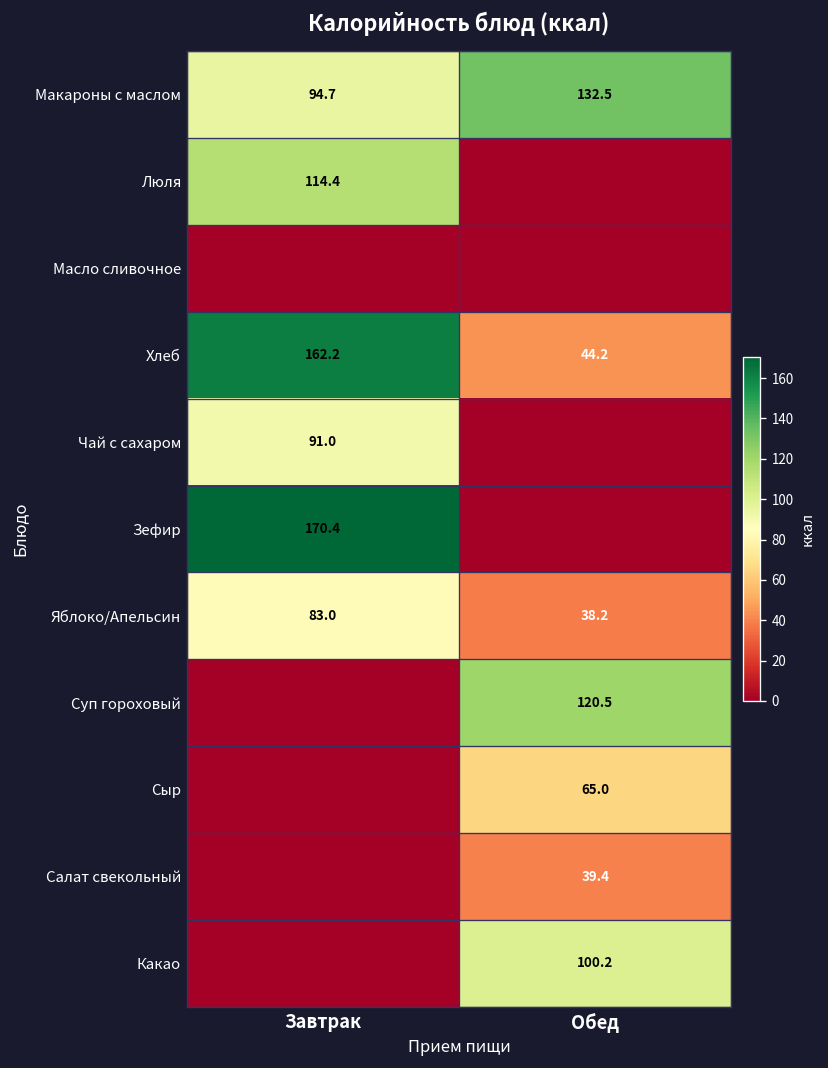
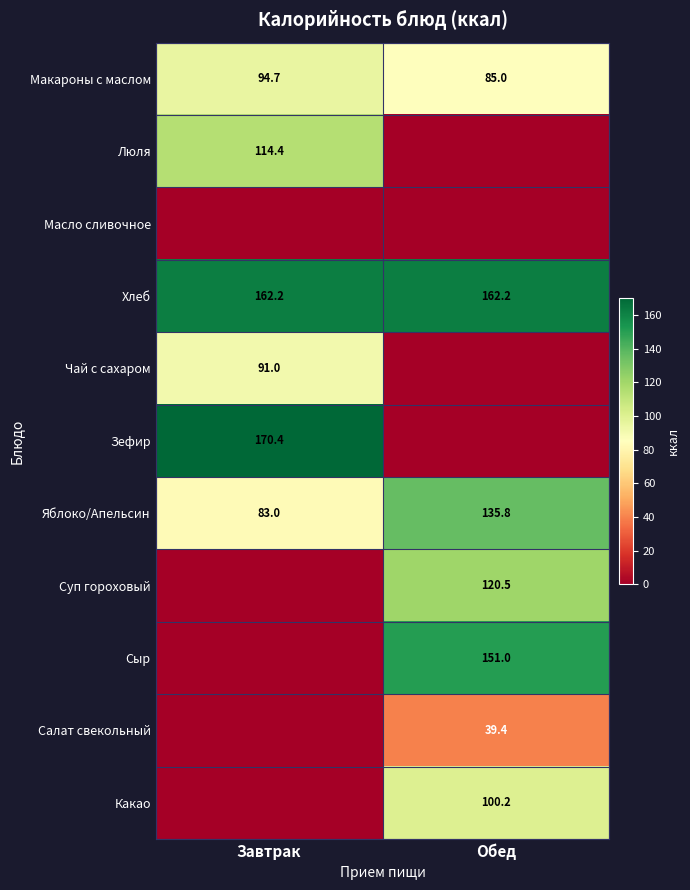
  {
    "Макароны с маслом": {
      "Завтрак": 94.7,
-     "Обед": 132.5
+     "Обед": 85.0
    },
    "Люля": {
      "Завтрак": 114.4
    },
    "Хлеб": {
      "Завтрак": 162.2,
-     "Обед": 44.2
+     "Обед": 162.2
    },
    "Чай с сахаром": {
      "Завтрак": 91.0
    },
    "Зефир": {
      "Завтрак": 170.4
    },
    "Яблоко/Апельсин": {
      "Завтрак": 83.0,
-     "Обед": 38.2
+     "Обед": 135.8
    },
    "Суп гороховый": {
      "Обед": 120.5
    },
    "Сыр": {
-     "Обед": 65.0
+     "Обед": 151.0
    },
    "Салат свекольный": {
      "Обед": 39.4
    },
    "Какао": {
      "Обед": 100.2
    }
  }
